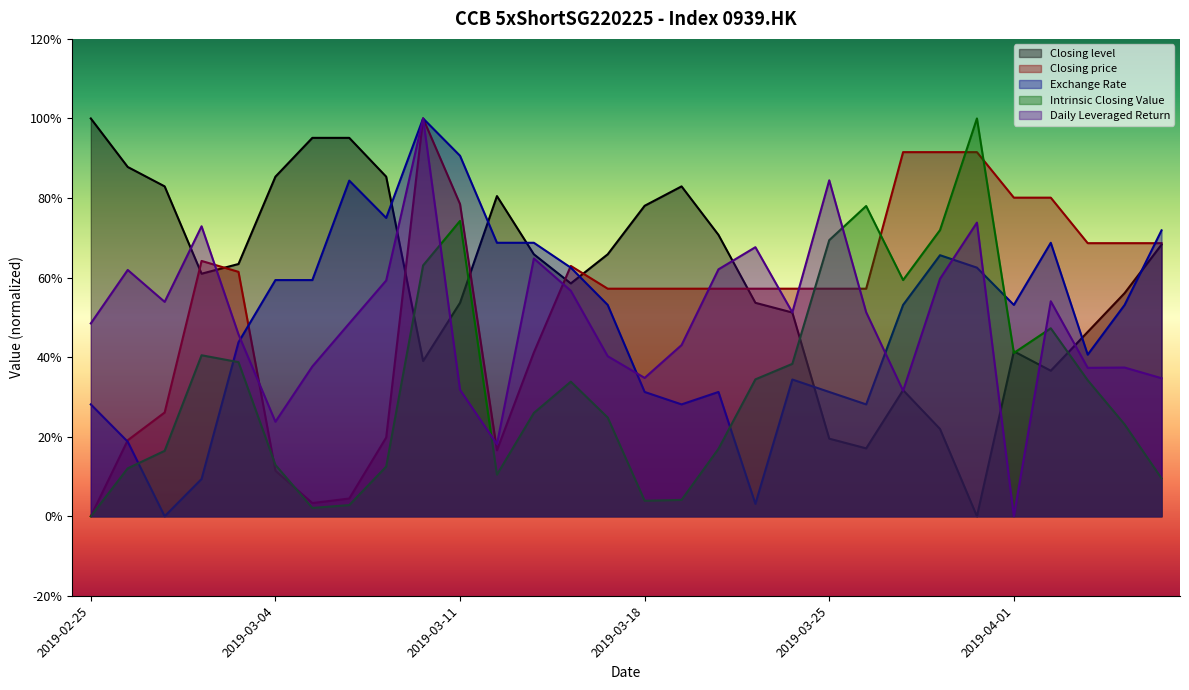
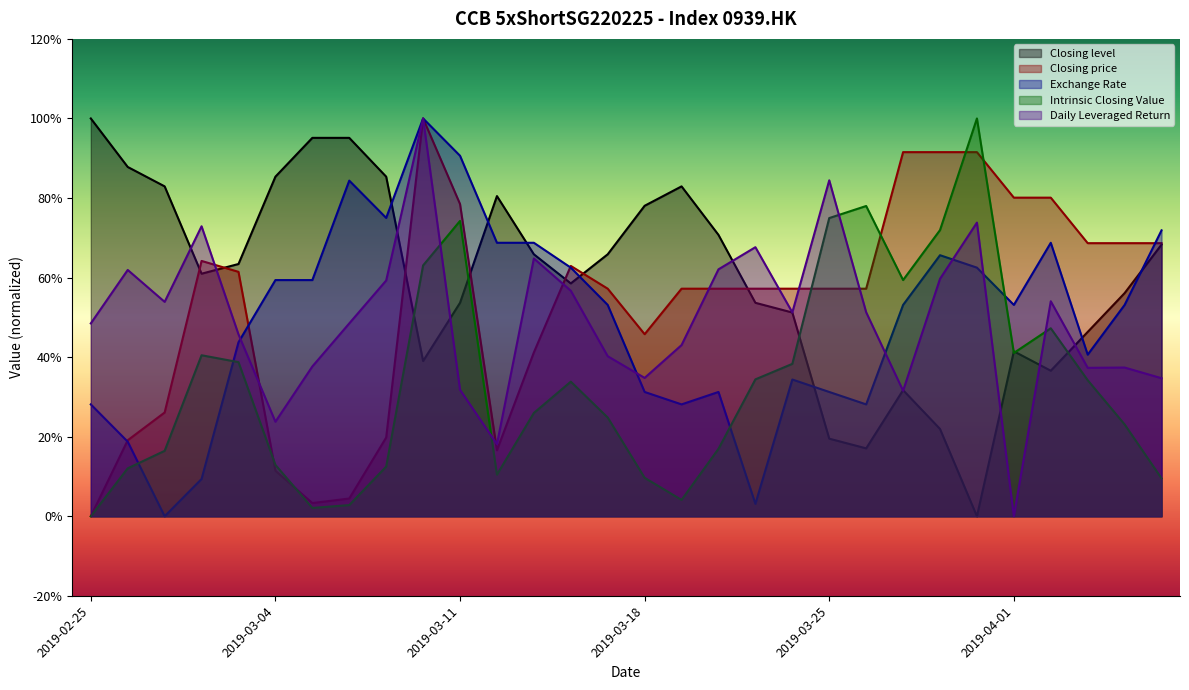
  {
    "Closing level": {
      "2019-02-25": "100%",
      "2019-03-04": "85%",
      "2019-03-11": "54%",
      "2019-03-18": "78%",
      "2019-03-25": "20%"
    },
    "Closing price": {
      "2019-03-04": "11%",
      "2019-03-11": "78%",
-     "2019-03-18": "57%",
+     "2019-03-18": "46%",
      "2019-03-25": "57%",
      "2019-04-01": "80%"
    },
    "Intrinsic Closing Value": {
      "2019-03-04": "13%",
      "2019-03-11": "74%",
-     "2019-03-18": "4%",
-     "2019-03-25": "69%"
+     "2019-03-18": "10%",
+     "2019-03-25": "75%"
    }
  }
